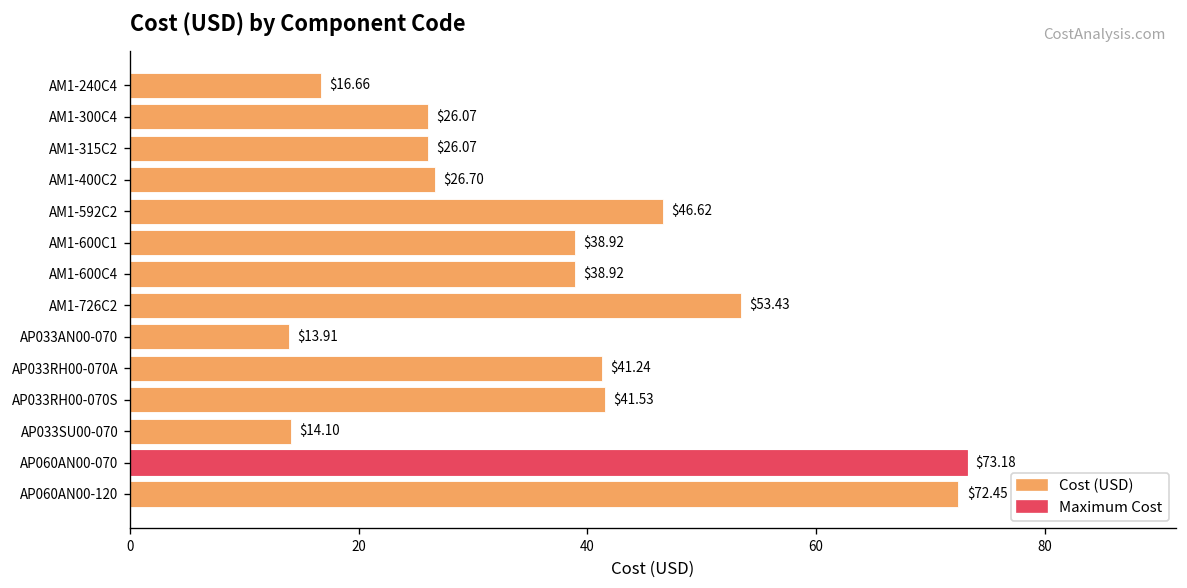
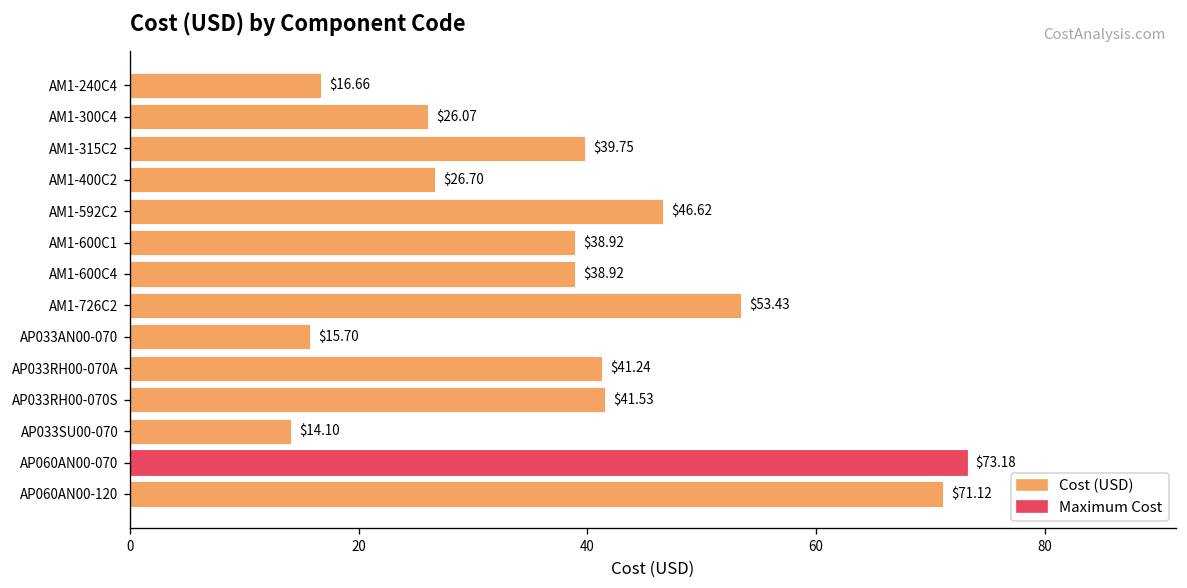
  {
    "AM1-240C4": "$16.66",
    "AM1-300C4": "$26.07",
-   "AM1-315C2": "$26.07",
+   "AM1-315C2": "$39.75",
    "AM1-400C2": "$26.70",
    "AM1-592C2": "$46.62",
    "AM1-600C1": "$38.92",
    "AM1-600C4": "$38.92",
    "AM1-726C2": "$53.43",
-   "AP033AN00-070": "$13.91",
+   "AP033AN00-070": "$15.70",
    "AP033RH00-070A": "$41.24",
    "AP033RH00-070S": "$41.53",
    "AP033SU00-070": "$14.10",
    "AP060AN00-070": "$73.18",
-   "AP060AN00-120": "$72.45"
+   "AP060AN00-120": "$71.12"
  }
